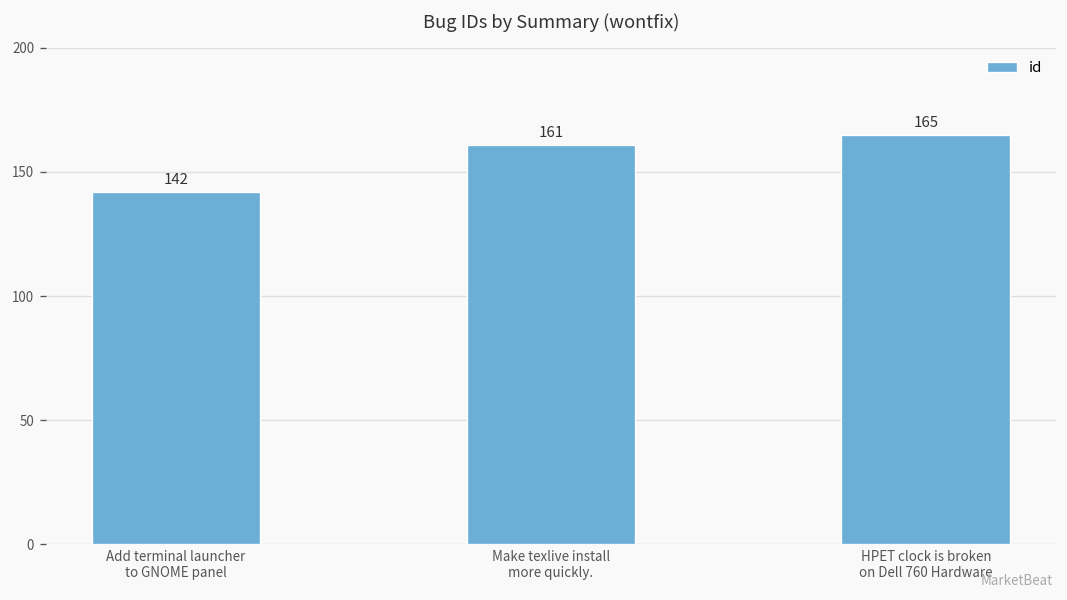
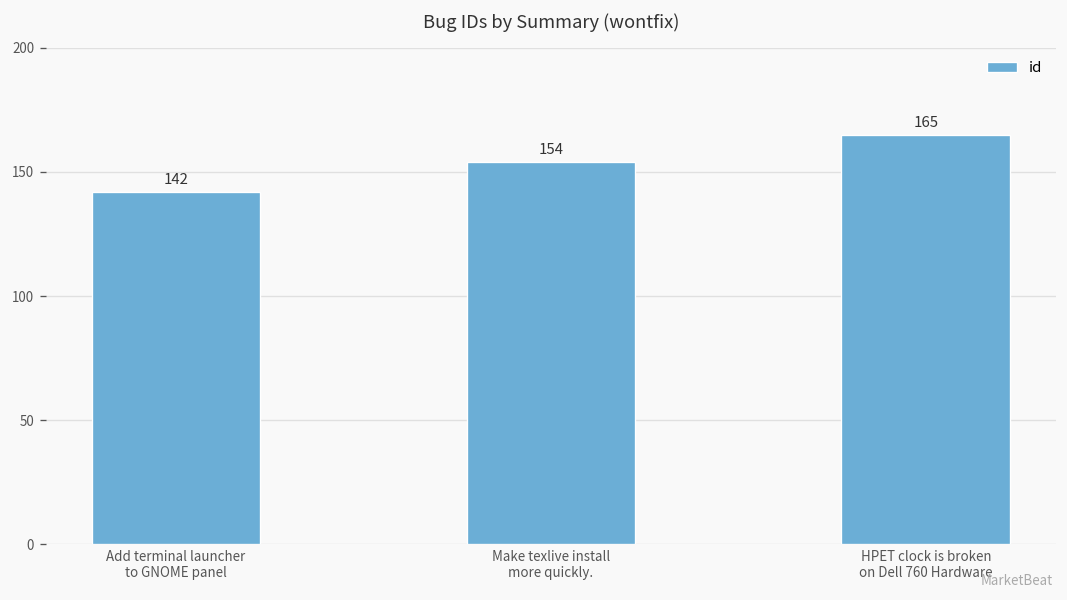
  {
    "Add terminal launcher to GNOME panel": 142,
-   "Make texlive install more quickly.": 161,
+   "Make texlive install more quickly.": 154,
    "HPET clock is broken on Dell 760 Hardware": 165
  }
